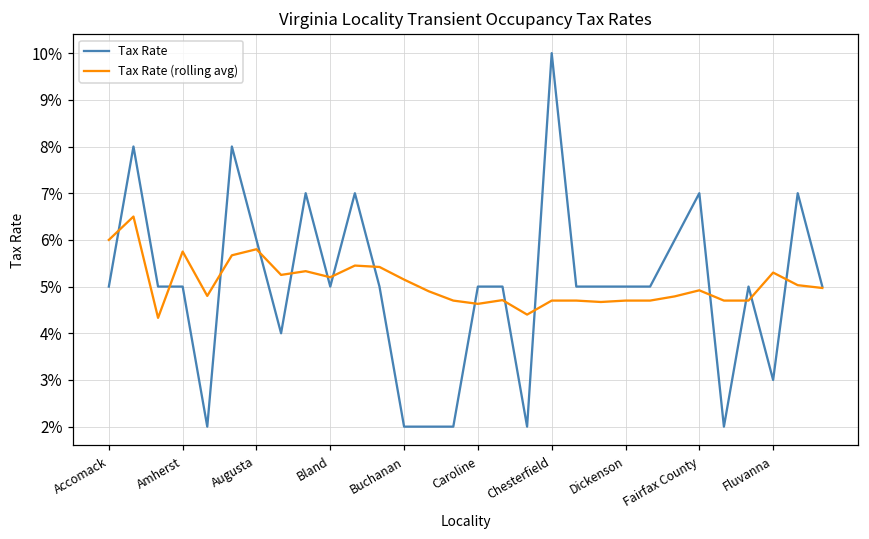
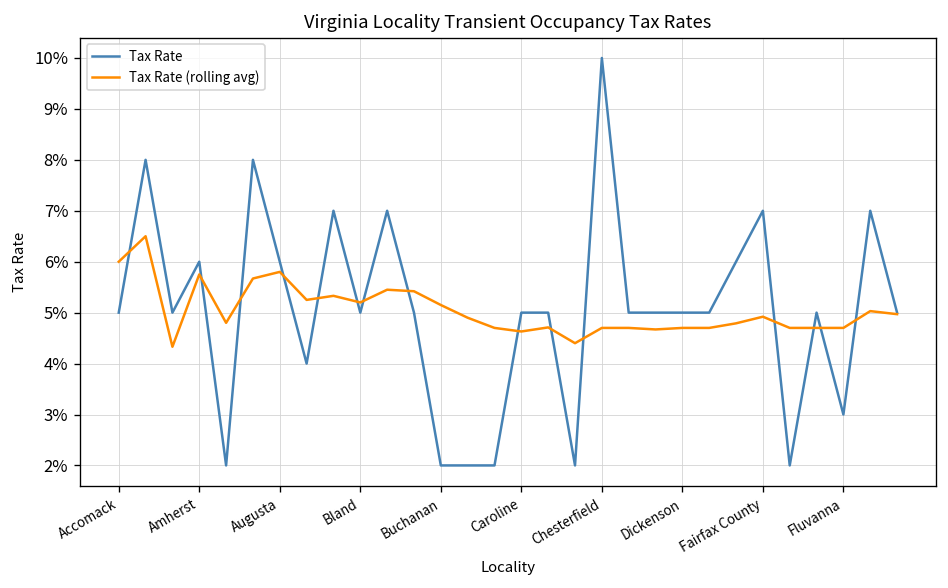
  {
    "Tax Rate": {
      "Accomack": "5.0%",
-     "Amherst": "5.0%",
+     "Amherst": "6.0%",
      "Augusta": "6.0%",
      "Bland": "5.0%",
      "Buchanan": "2.0%",
      "Caroline": "5.0%",
      "Chesterfield": "10.0%",
      "Dickenson": "5.0%",
      "Fairfax County": "7.0%",
      "Fluvanna": "3.0%"
    },
    "Tax Rate (rolling avg)": {
      "Accomack": "6.0%",
      "Amherst": "5.8%",
      "Augusta": "5.8%",
      "Bland": "5.2%",
      "Buchanan": "5.1%",
      "Caroline": "4.6%",
      "Chesterfield": "4.7%",
      "Dickenson": "4.7%",
      "Fairfax County": "4.9%",
-     "Fluvanna": "5.3%"
+     "Fluvanna": "4.7%"
    }
  }
